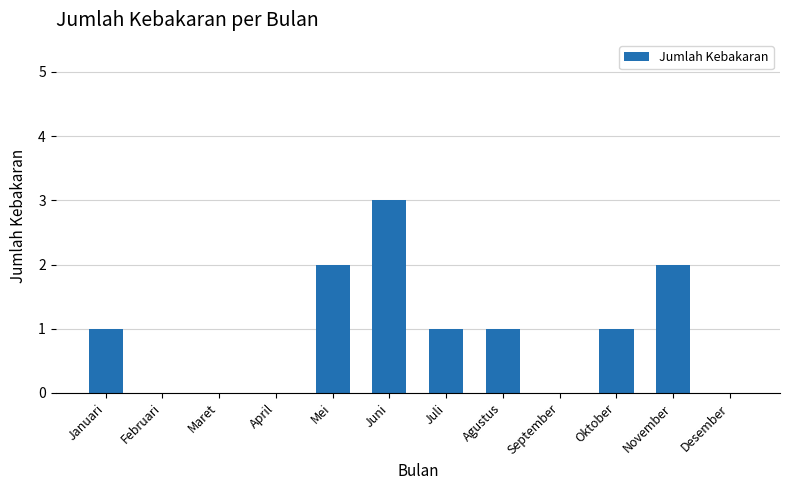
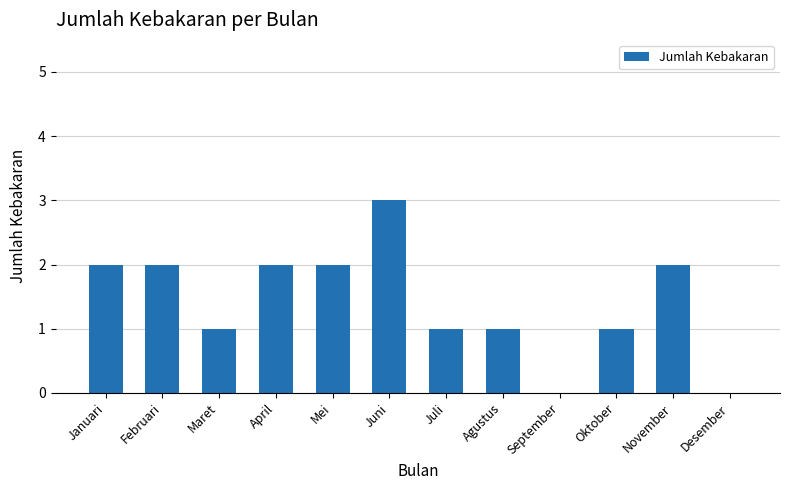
  {
-   "Januari": 1,
-   "Februari": 0,
-   "Maret": 0,
-   "April": 0,
+   "Januari": 2,
+   "Februari": 2,
+   "Maret": 1,
+   "April": 2,
    "Mei": 2,
    "Juni": 3,
    "Juli": 1,
    "Agustus": 1,
    "September": 0,
    "Oktober": 1,
    "November": 2,
    "Desember": 0
  }
